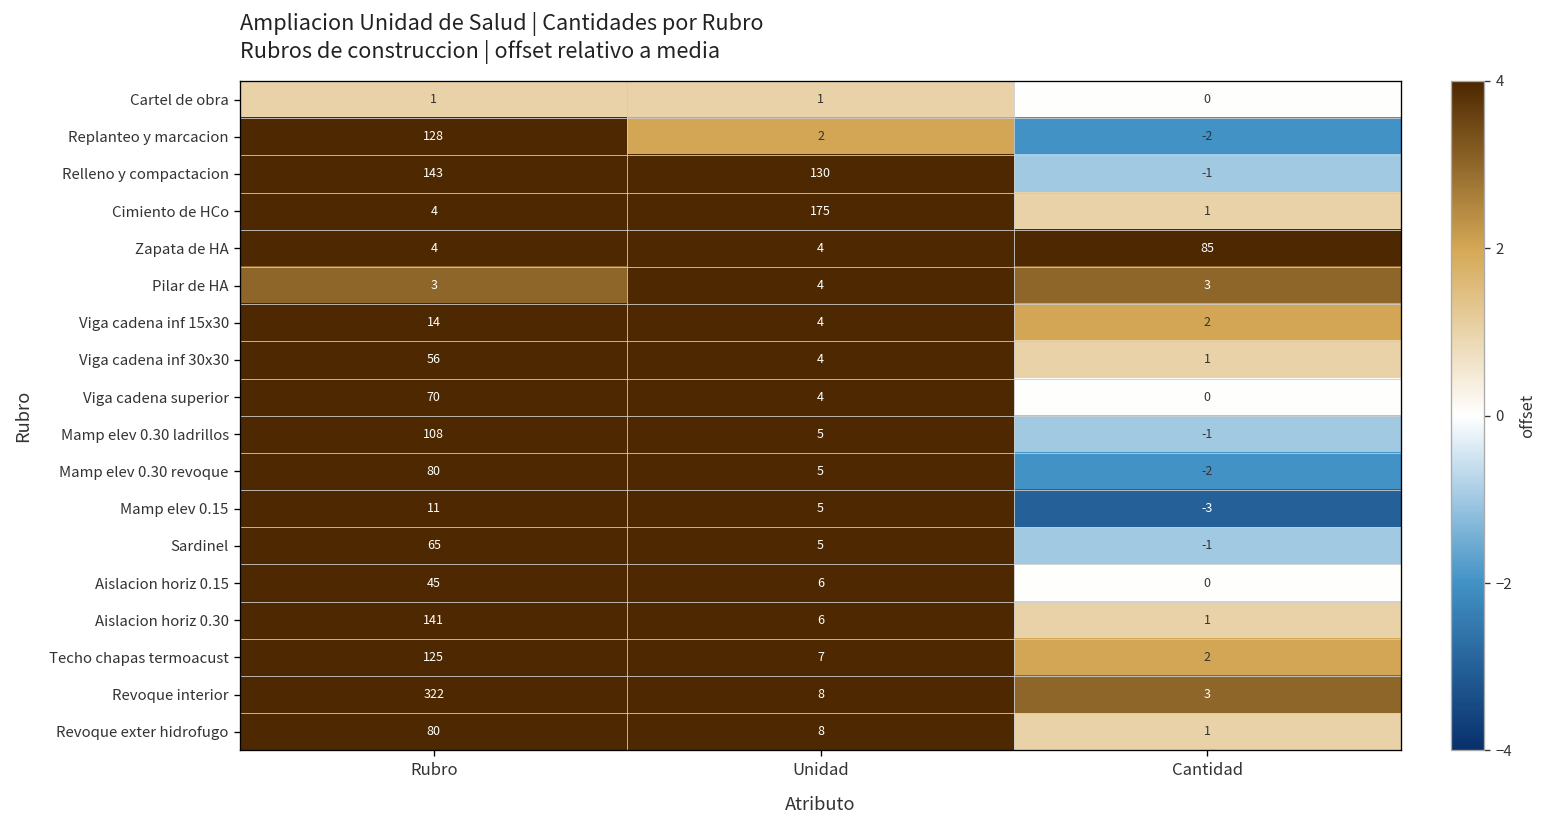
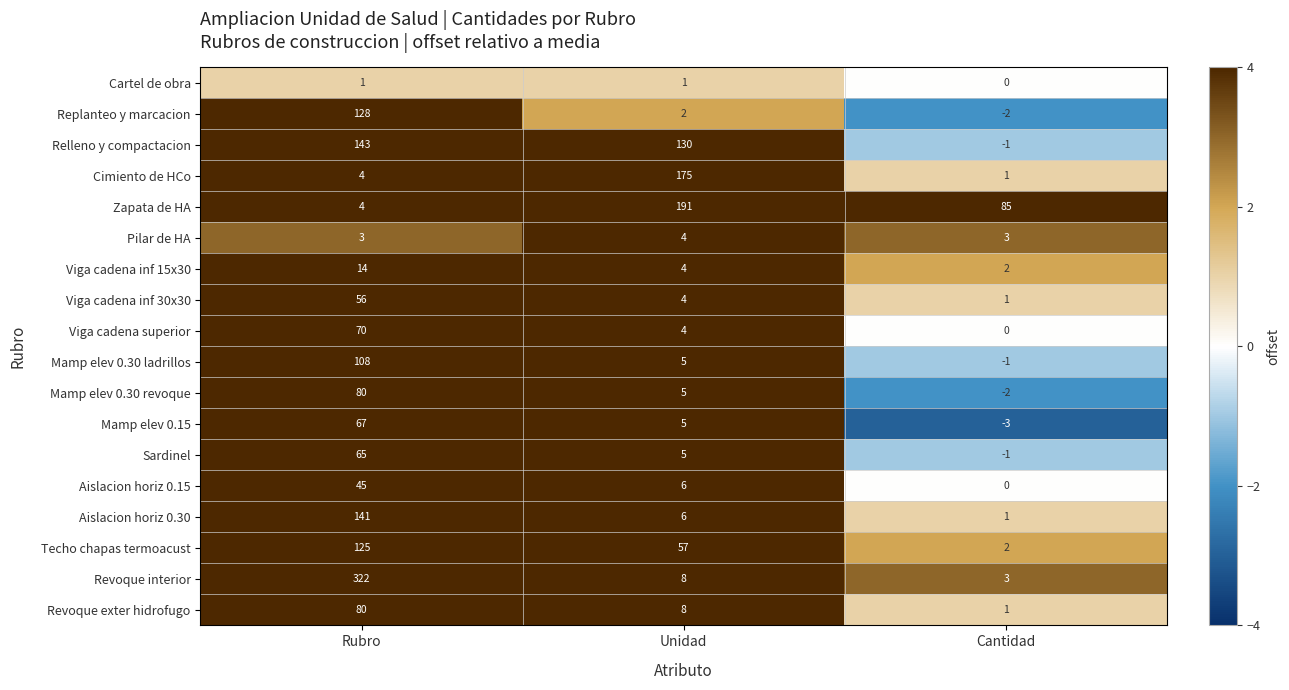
  {
    "Cartel de obra": {
      "Rubro": 1,
      "Unidad": 1,
      "Cantidad": 0
    },
    "Replanteo y marcacion": {
      "Rubro": 128,
      "Unidad": 2,
      "Cantidad": -2
    },
    "Relleno y compactacion": {
      "Rubro": 143,
      "Unidad": 130,
      "Cantidad": -1
    },
    "Cimiento de HCo": {
      "Rubro": 4,
      "Unidad": 175,
      "Cantidad": 1
    },
    "Zapata de HA": {
      "Rubro": 4,
-     "Unidad": 4,
+     "Unidad": 191,
      "Cantidad": 85
    },
    "Pilar de HA": {
      "Rubro": 3,
      "Unidad": 4,
      "Cantidad": 3
    },
    "Viga cadena inf 15x30": {
      "Rubro": 14,
      "Unidad": 4,
      "Cantidad": 2
    },
    "Viga cadena inf 30x30": {
      "Rubro": 56,
      "Unidad": 4,
      "Cantidad": 1
    },
    "Viga cadena superior": {
      "Rubro": 70,
      "Unidad": 4,
      "Cantidad": 0
    },
    "Mamp elev 0.30 ladrillos": {
      "Rubro": 108,
      "Unidad": 5,
      "Cantidad": -1
    },
    "Mamp elev 0.30 revoque": {
      "Rubro": 80,
      "Unidad": 5,
      "Cantidad": -2
    },
    "Mamp elev 0.15": {
-     "Rubro": 11,
+     "Rubro": 67,
      "Unidad": 5,
      "Cantidad": -3
    },
    "Sardinel": {
      "Rubro": 65,
      "Unidad": 5,
      "Cantidad": -1
    },
    "Aislacion horiz 0.15": {
      "Rubro": 45,
      "Unidad": 6,
      "Cantidad": 0
    },
    "Aislacion horiz 0.30": {
      "Rubro": 141,
      "Unidad": 6,
      "Cantidad": 1
    },
    "Techo chapas termoacust": {
      "Rubro": 125,
-     "Unidad": 7,
+     "Unidad": 57,
      "Cantidad": 2
    },
    "Revoque interior": {
      "Rubro": 322,
      "Unidad": 8,
      "Cantidad": 3
    },
    "Revoque exter hidrofugo": {
      "Rubro": 80,
      "Unidad": 8,
      "Cantidad": 1
    }
  }
